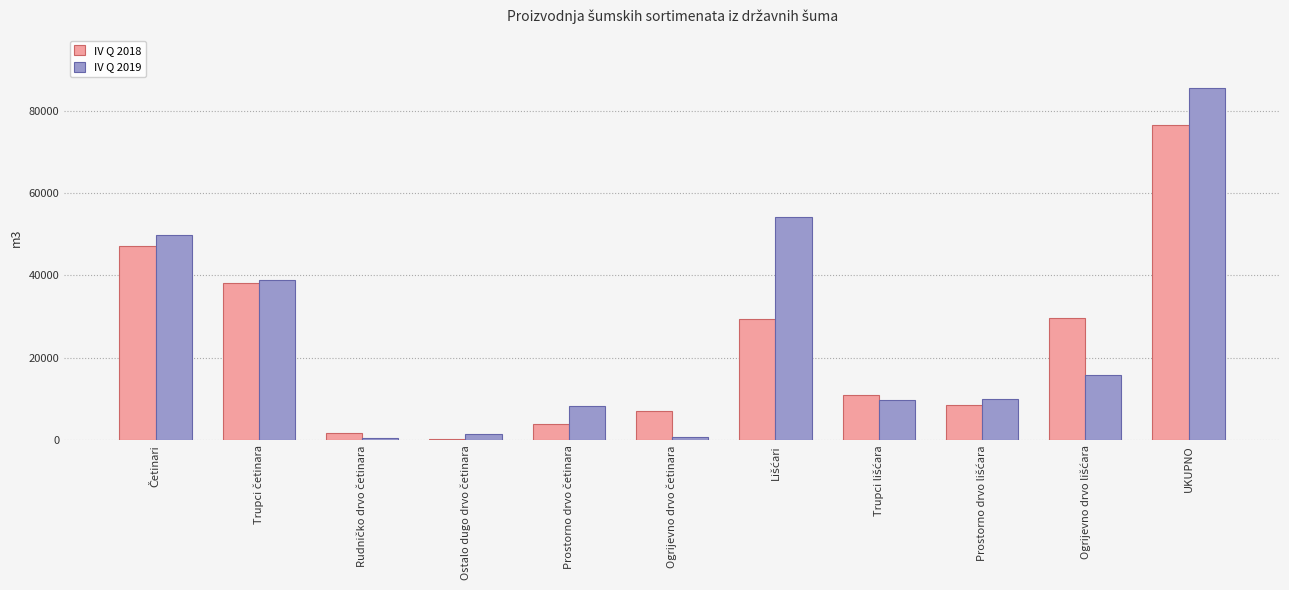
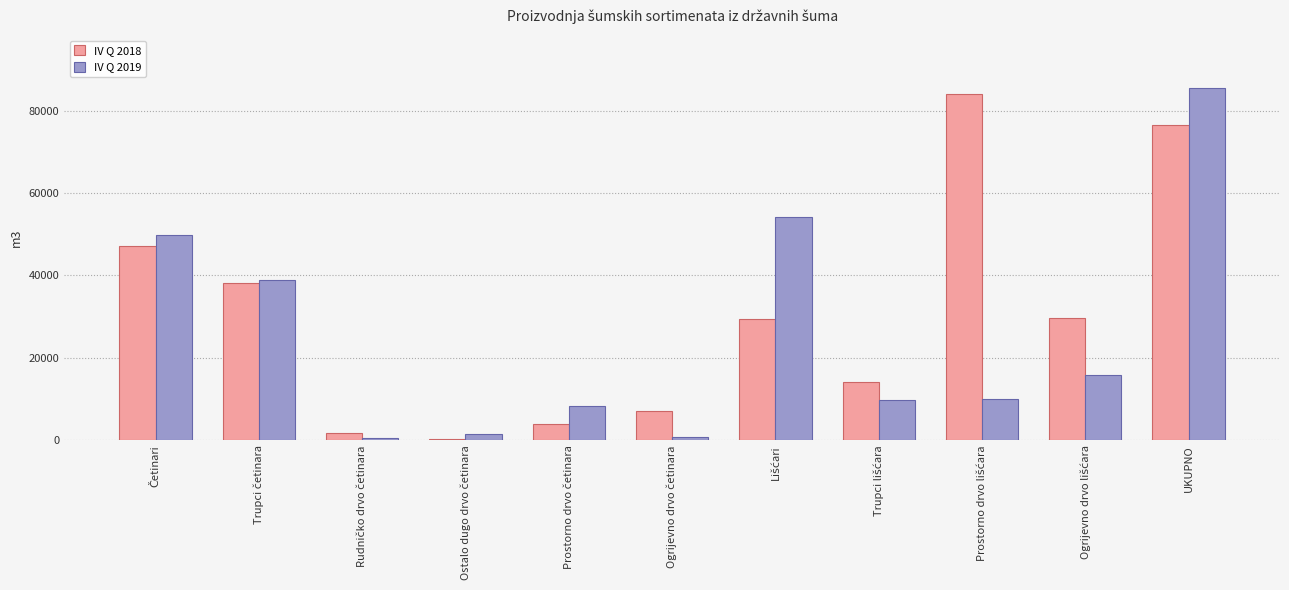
  {
    "IV Q 2018": {
      "Četinari": 47000,
      "Trupci četinara": 38000,
      "Rudničko drvo četinara": 2000,
      "Prostorno drvo četinara": 4000,
      "Ogrijevno drvo četinara": 7000,
      "Lišćari": 29000,
-     "Trupci lišćara": 11000,
-     "Prostorno drvo lišćara": 8000,
+     "Trupci lišćara": 14000,
+     "Prostorno drvo lišćara": 84000,
      "Ogrijevno drvo lišćara": 30000,
      "UKUPNO": 77000
    },
    "IV Q 2019": {
      "Četinari": 50000,
      "Trupci četinara": 39000,
      "Ostalo dugo drvo četinara": 1000,
      "Prostorno drvo četinara": 8000,
      "Ogrijevno drvo četinara": 1000,
      "Lišćari": 54000,
      "Trupci lišćara": 10000,
      "Prostorno drvo lišćara": 10000,
      "Ogrijevno drvo lišćara": 16000,
      "UKUPNO": 85000
    }
  }
